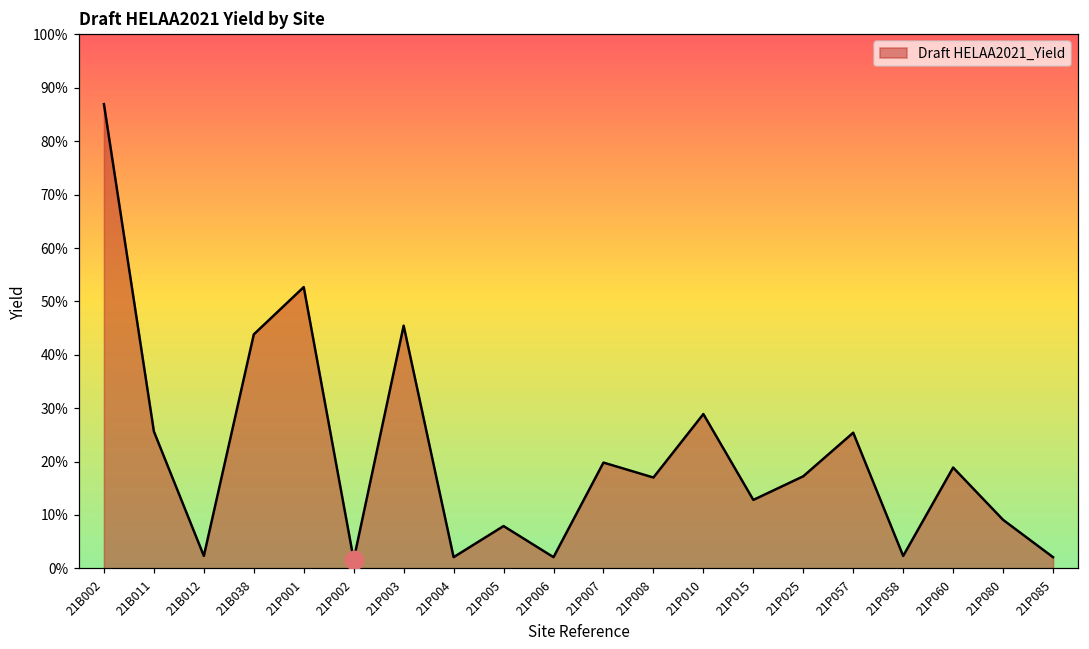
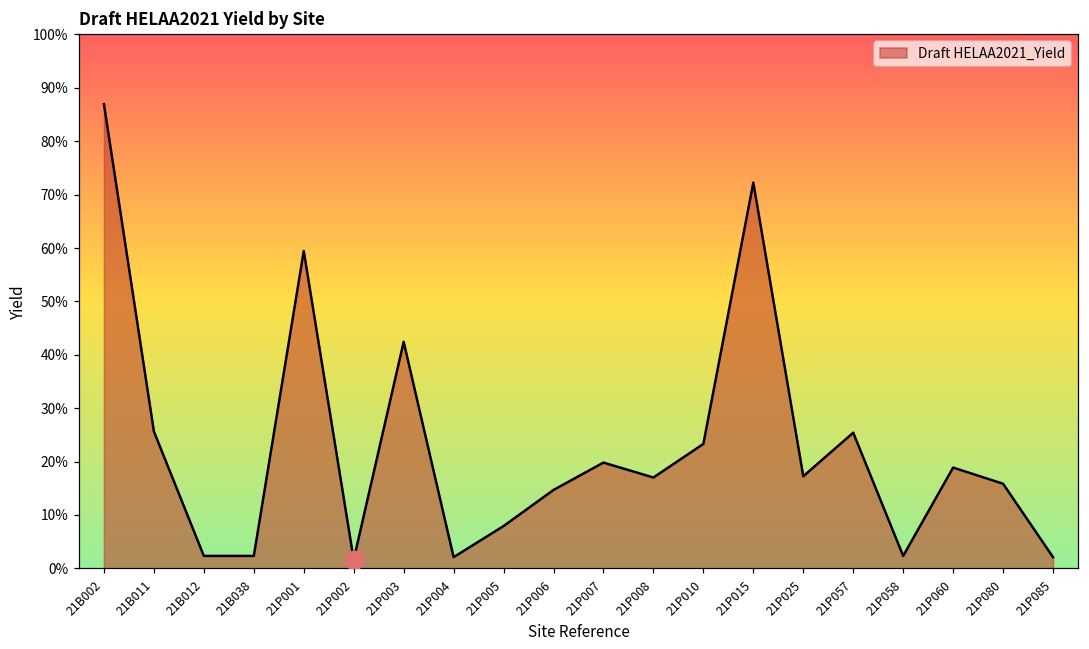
  {
    "Draft HELAA2021_Yield": {
      "21B002": "87%",
      "21B011": "26%",
      "21B012": "2%",
-     "21B038": "44%",
-     "21P001": "53%",
-     "21P003": "45%",
+     "21B038": "2%",
+     "21P001": "59%",
+     "21P003": "42%",
      "21P004": "2%",
      "21P005": "8%",
-     "21P006": "2%",
+     "21P006": "15%",
      "21P007": "20%",
      "21P008": "17%",
-     "21P010": "29%",
-     "21P015": "13%",
+     "21P010": "23%",
+     "21P015": "72%",
      "21P025": "17%",
      "21P057": "25%",
      "21P058": "2%",
      "21P060": "19%",
-     "21P080": "9%",
+     "21P080": "16%",
      "21P085": "2%"
    }
  }
